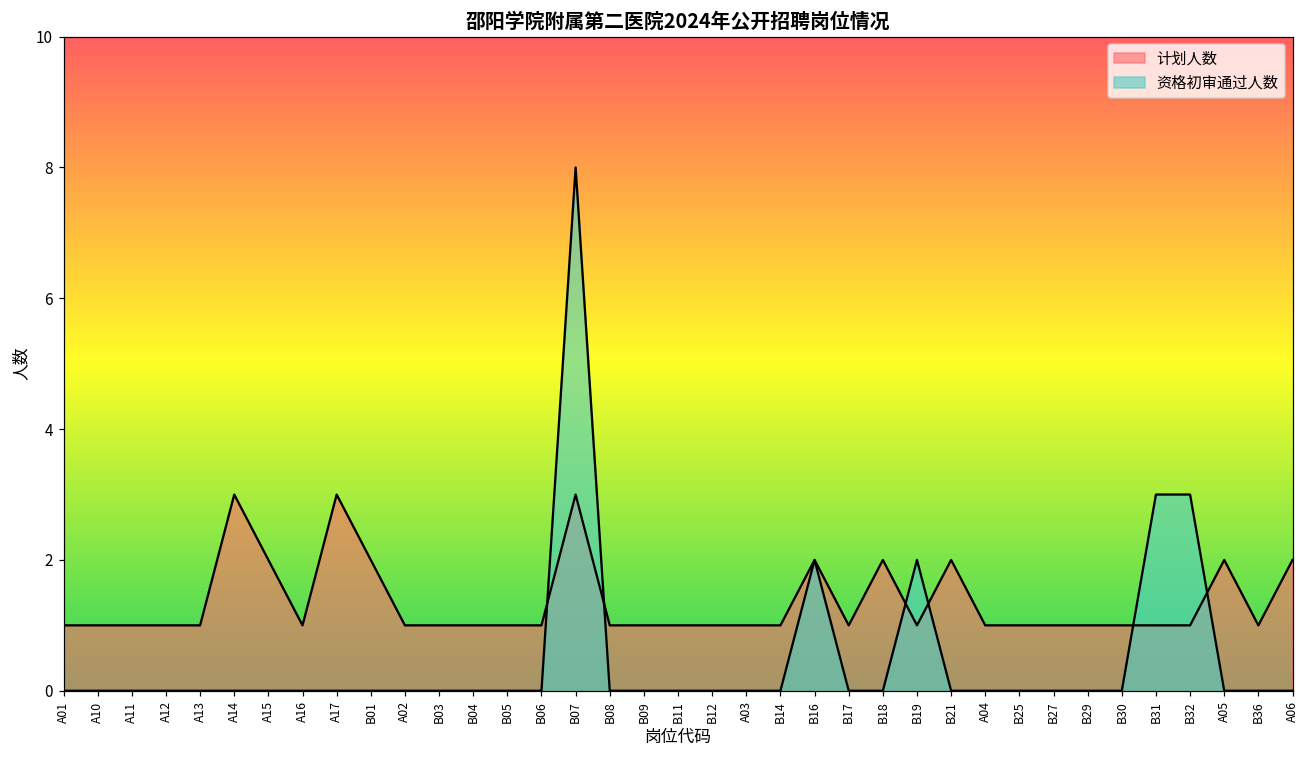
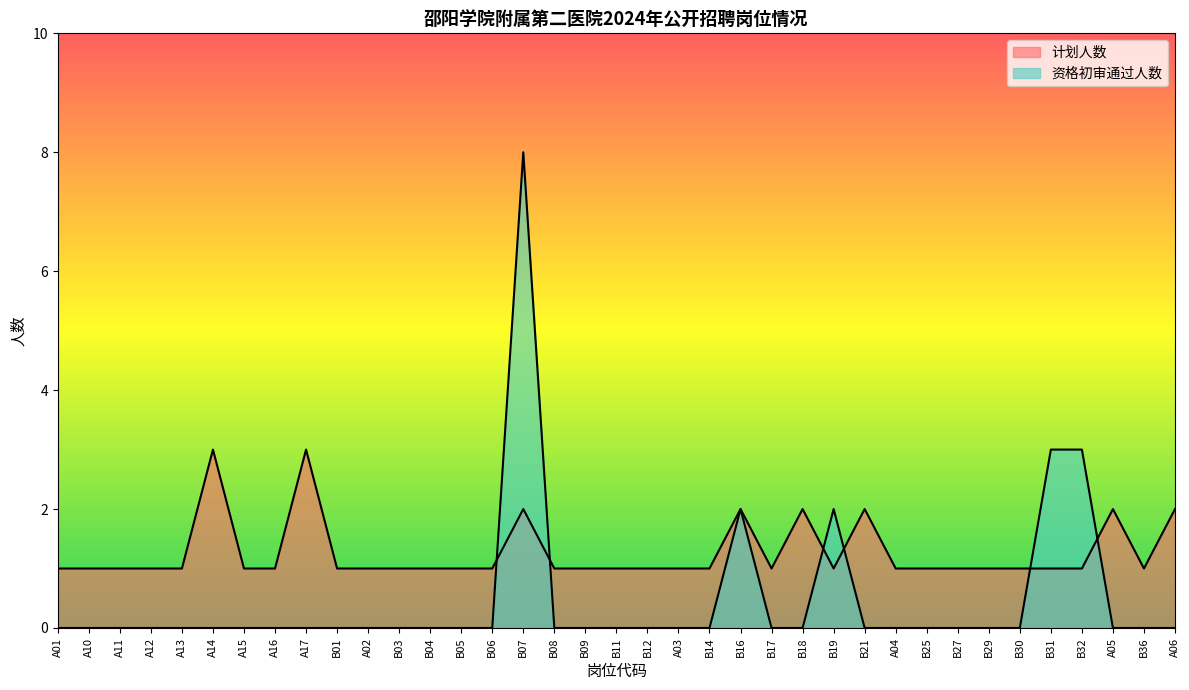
  {
    "计划人数": {
      "A01": 1,
      "A10": 1,
      "A11": 1,
      "A12": 1,
      "A13": 1,
      "A14": 3,
-     "A15": 2,
+     "A15": 1,
      "A16": 1,
      "A17": 3,
-     "B01": 2,
+     "B01": 1,
      "A02": 1,
      "B03": 1,
      "B04": 1,
      "B05": 1,
      "B06": 1,
-     "B07": 3,
+     "B07": 2,
      "B08": 1,
      "B09": 1,
      "B11": 1,
      "B12": 1,
      "A03": 1,
      "B14": 1,
      "B17": 1,
      "B18": 2,
      "B19": 1,
      "B21": 2,
      "A04": 1,
      "B25": 1,
      "B27": 1,
      "B29": 1,
      "B30": 1,
      "B31": 1,
      "B32": 1,
      "A05": 2,
      "B36": 1,
      "A06": 2
    },
    "资格初审通过人数": {
      "A01": 0,
      "A10": 0,
      "A11": 0,
      "A12": 0,
      "A13": 0,
      "A14": 0,
      "A15": 0,
      "A16": 0,
      "A17": 0,
      "B01": 0,
      "A02": 0,
      "B03": 0,
      "B04": 0,
      "B05": 0,
      "B06": 0,
      "B07": 8,
      "B08": 0,
      "B09": 0,
      "B11": 0,
      "B12": 0,
      "A03": 0,
      "B14": 0,
      "B17": 0,
      "B18": 0,
      "B19": 2,
      "B21": 0,
      "A04": 0,
      "B25": 0,
      "B27": 0,
      "B29": 0,
      "B30": 0,
      "B31": 3,
      "B32": 3,
      "A05": 0,
      "B36": 0,
      "A06": 0
    }
  }
